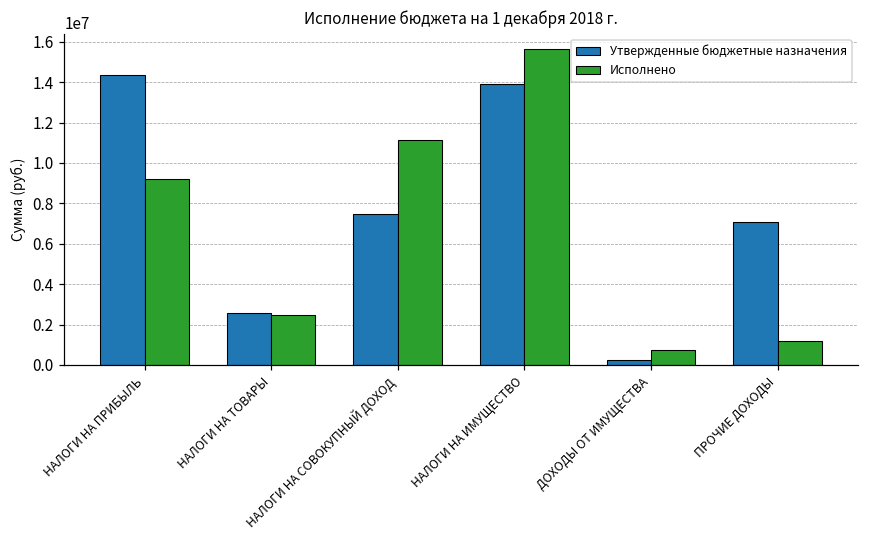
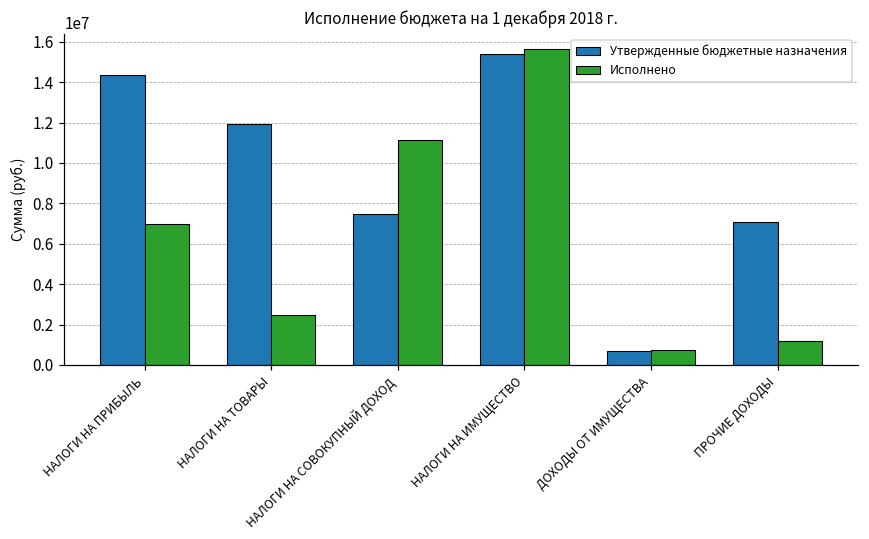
  {
    "Утвержденные бюджетные назначения": {
      "НАЛОГИ НА ПРИБЫЛЬ": 14400000,
-     "НАЛОГИ НА ТОВАРЫ": 2600000,
+     "НАЛОГИ НА ТОВАРЫ": 12000000,
      "НАЛОГИ НА СОВОКУПНЫЙ ДОХОД": 7500000,
-     "НАЛОГИ НА ИМУЩЕСТВО": 13900000,
-     "ДОХОДЫ ОТ ИМУЩЕСТВА": 200000,
+     "НАЛОГИ НА ИМУЩЕСТВО": 15400000,
+     "ДОХОДЫ ОТ ИМУЩЕСТВА": 700000,
      "ПРОЧИЕ ДОХОДЫ": 7100000
    },
    "Исполнено": {
-     "НАЛОГИ НА ПРИБЫЛЬ": 9200000,
+     "НАЛОГИ НА ПРИБЫЛЬ": 7000000,
      "НАЛОГИ НА ТОВАРЫ": 2500000,
      "НАЛОГИ НА СОВОКУПНЫЙ ДОХОД": 11100000,
      "НАЛОГИ НА ИМУЩЕСТВО": 15600000,
      "ДОХОДЫ ОТ ИМУЩЕСТВА": 700000,
      "ПРОЧИЕ ДОХОДЫ": 1200000
    }
  }
